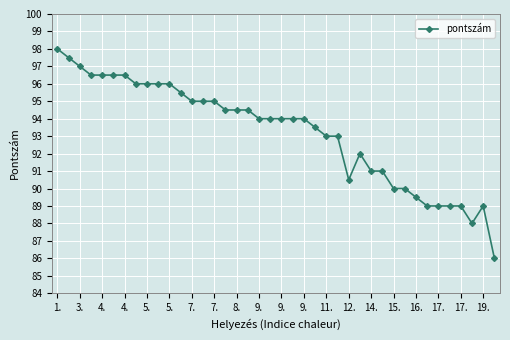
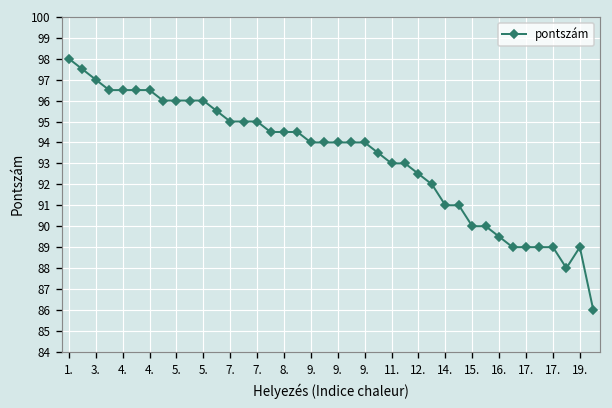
  {
    "1.": 98.0,
    "3.": 97.0,
-   "12.": 90.5,
+   "12.": 92.5,
    "16.": 89.5,
    "19.": 89.0
  }
